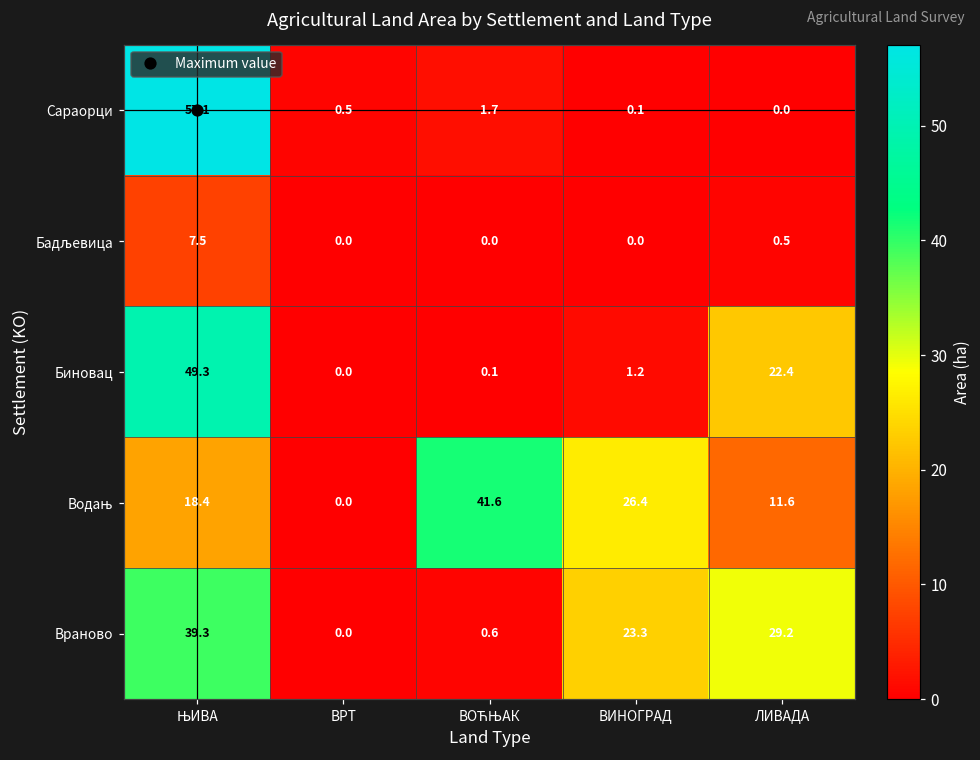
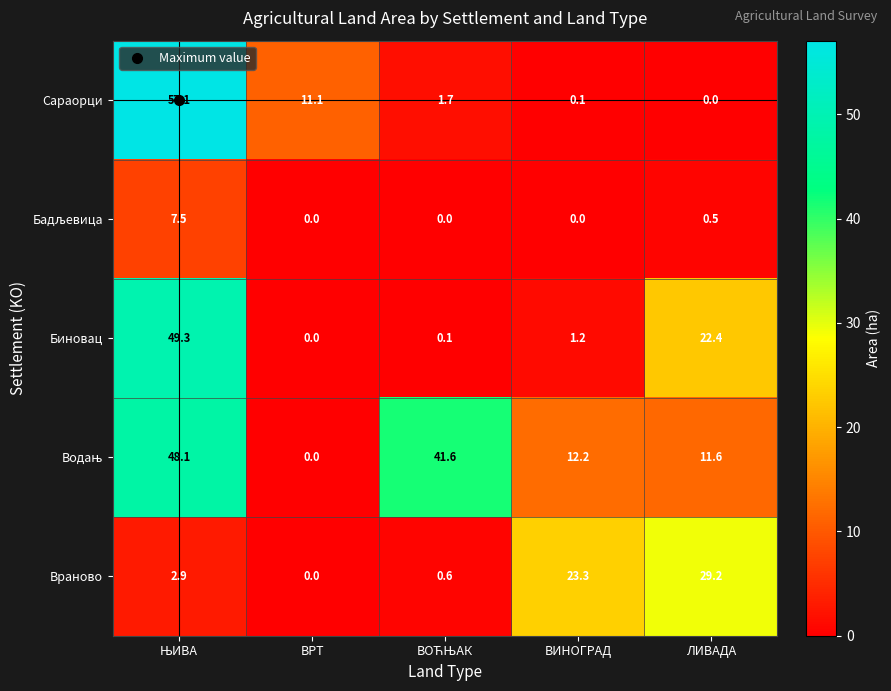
  {
    "Сараорци": {
-     "ВРТ": 0.5,
+     "ВРТ": 11.1,
      "ВОЋЊАК": 1.7,
      "ВИНОГРАД": 0.1,
      "ЛИВАДА": 0.0
    },
    "Бадљевица": {
      "ЊИВА": 7.5,
      "ВРТ": 0.0,
      "ВОЋЊАК": 0.0,
      "ВИНОГРАД": 0.0,
      "ЛИВАДА": 0.5
    },
    "Биновац": {
      "ЊИВА": 49.3,
      "ВРТ": 0.0,
      "ВОЋЊАК": 0.1,
      "ВИНОГРАД": 1.2,
      "ЛИВАДА": 22.4
    },
    "Водањ": {
-     "ЊИВА": 18.4,
+     "ЊИВА": 48.1,
      "ВРТ": 0.0,
      "ВОЋЊАК": 41.6,
-     "ВИНОГРАД": 26.4,
+     "ВИНОГРАД": 12.2,
      "ЛИВАДА": 11.6
    },
    "Враново": {
-     "ЊИВА": 39.3,
+     "ЊИВА": 2.9,
      "ВРТ": 0.0,
      "ВОЋЊАК": 0.6,
      "ВИНОГРАД": 23.3,
      "ЛИВАДА": 29.2
    }
  }
